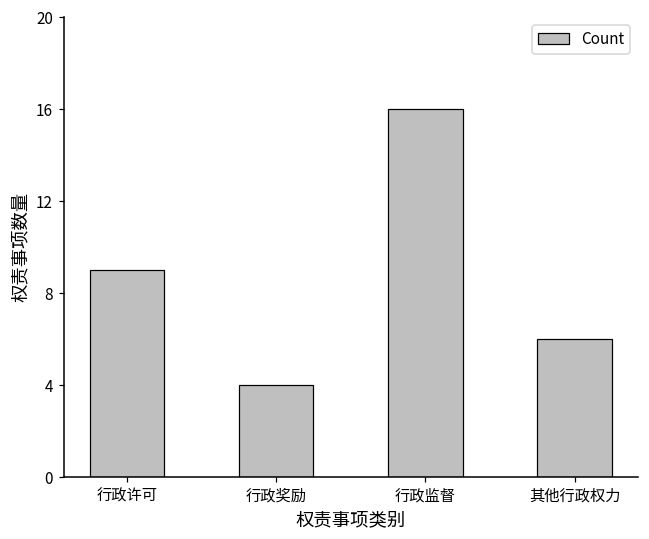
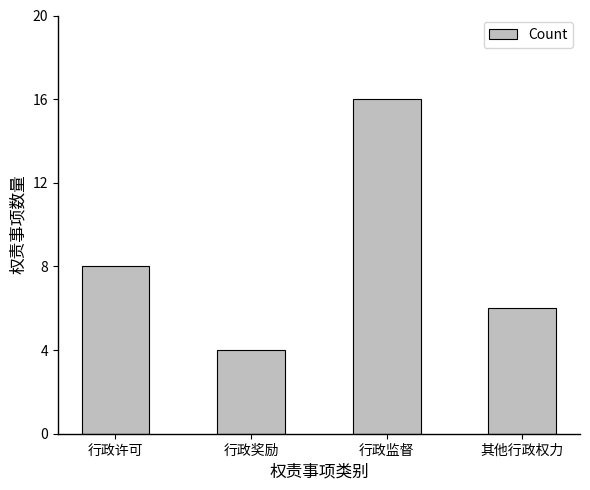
  {
-   "行政许可": 9,
+   "行政许可": 8,
    "行政奖励": 4,
    "行政监督": 16,
    "其他行政权力": 6
  }
